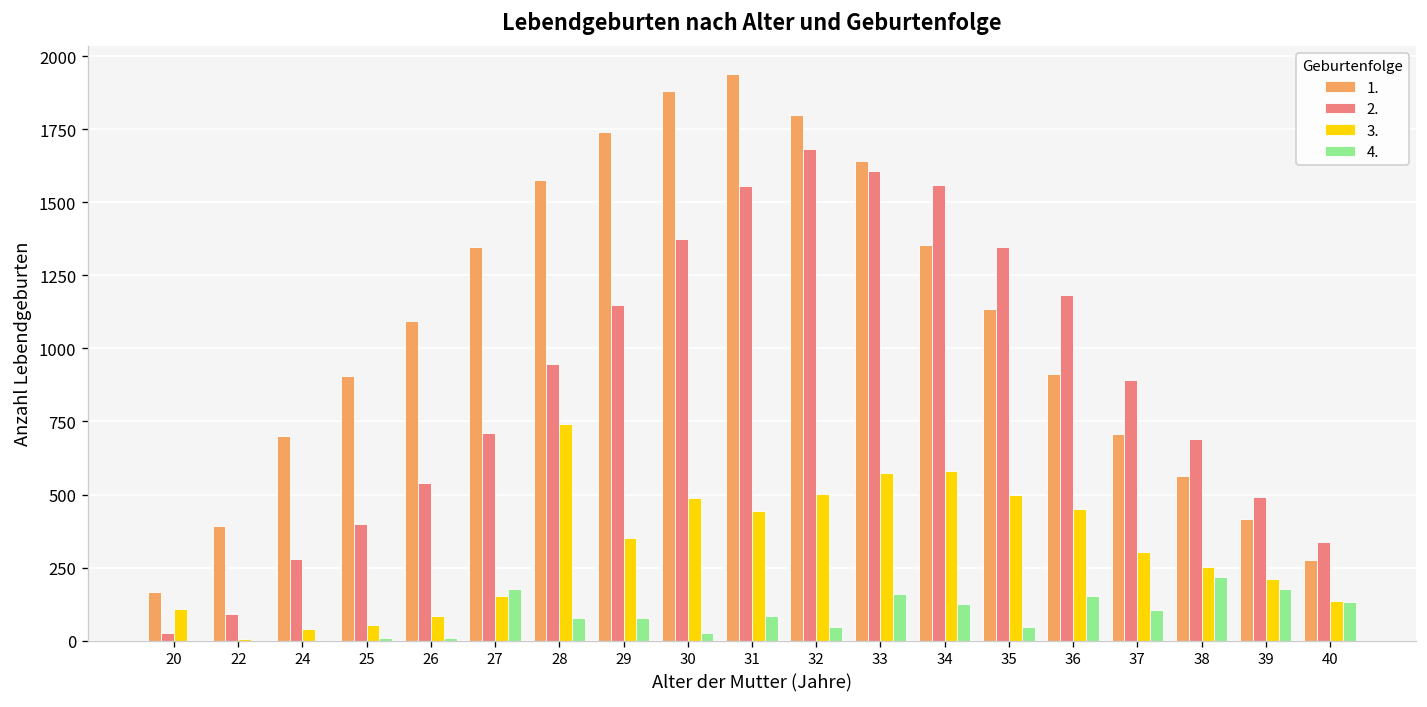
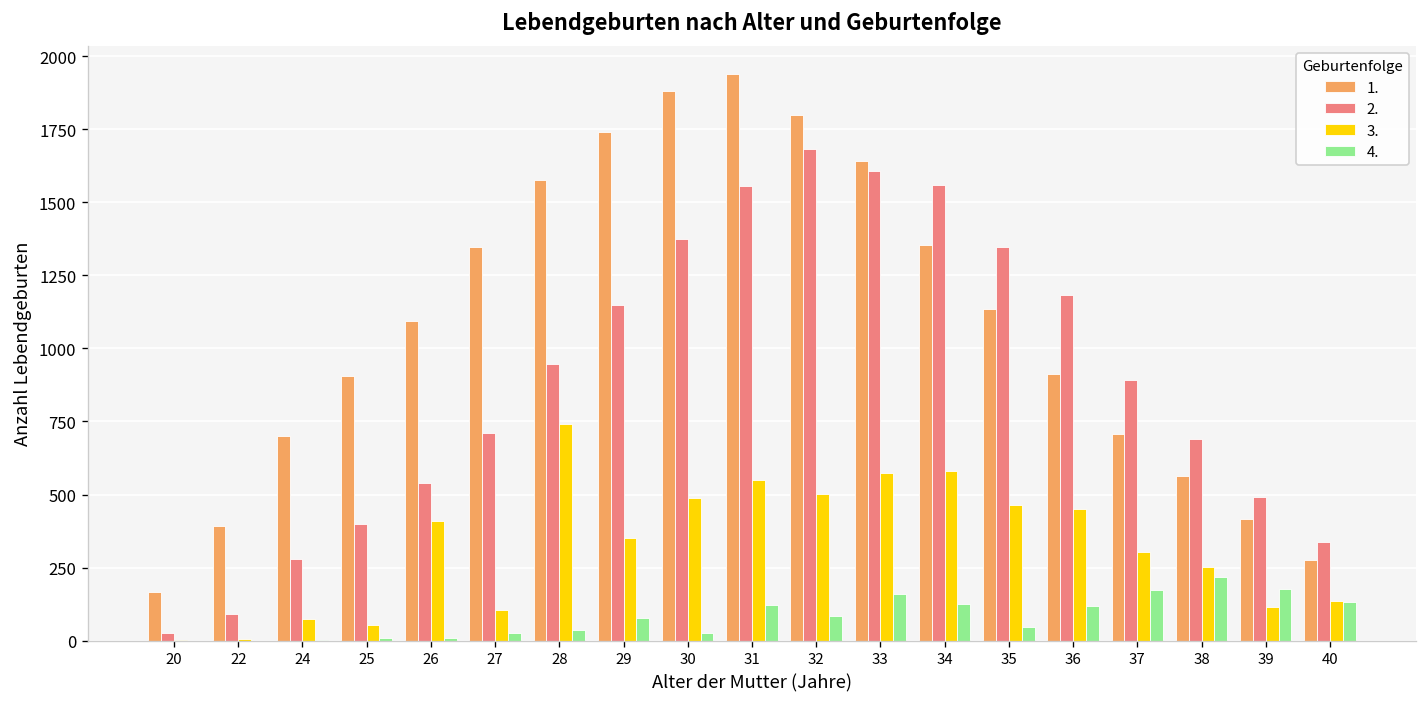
  {
    "3.": {
-     "20": 110,
-     "24": 40,
+     "20": 0,
+     "24": 80,
      "25": 50,
-     "26": 80,
-     "27": 150,
+     "26": 410,
+     "27": 110,
      "28": 740,
      "29": 350,
      "30": 490,
-     "31": 440,
+     "31": 550,
      "32": 500,
      "33": 570,
      "34": 580,
-     "35": 500,
+     "35": 460,
      "36": 450,
      "37": 310,
      "38": 250,
-     "39": 210,
+     "39": 120,
      "40": 140
    },
    "4.": {
      "20": 0,
      "22": 0,
-     "27": 180,
-     "28": 80,
+     "27": 30,
+     "28": 40,
      "29": 80,
      "30": 30,
-     "31": 90,
-     "32": 50,
+     "31": 120,
+     "32": 90,
      "33": 160,
      "34": 130,
      "35": 50,
-     "36": 150,
-     "37": 110,
+     "36": 120,
+     "37": 170,
      "38": 220,
      "39": 180,
      "40": 130
    }
  }
